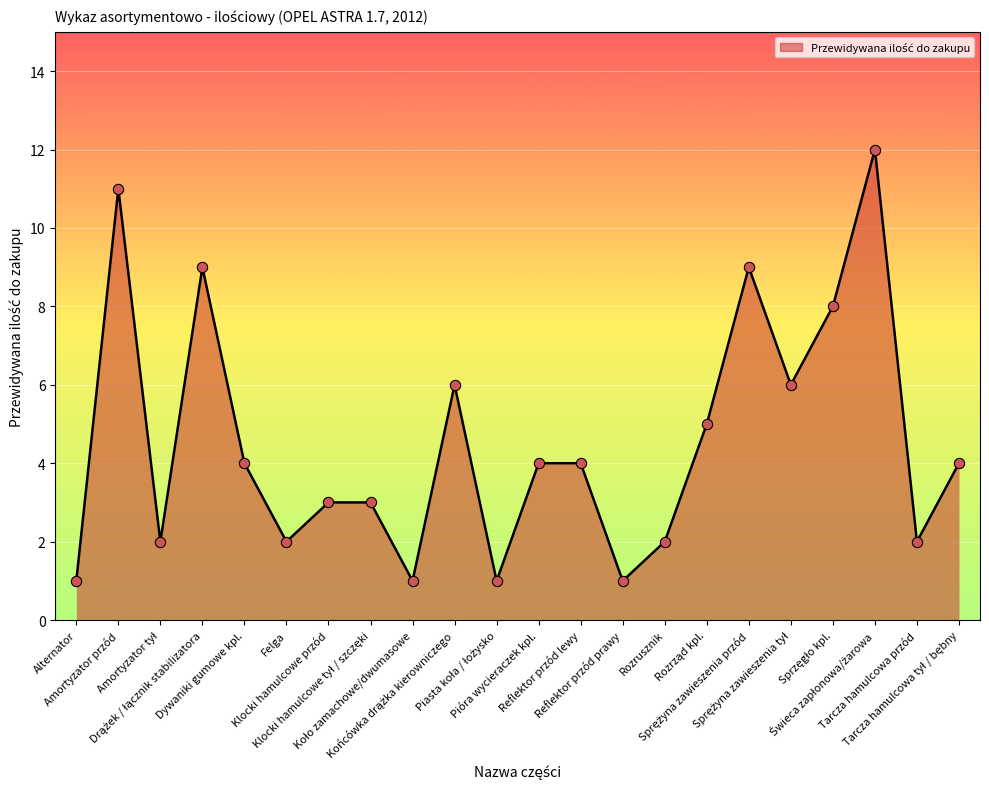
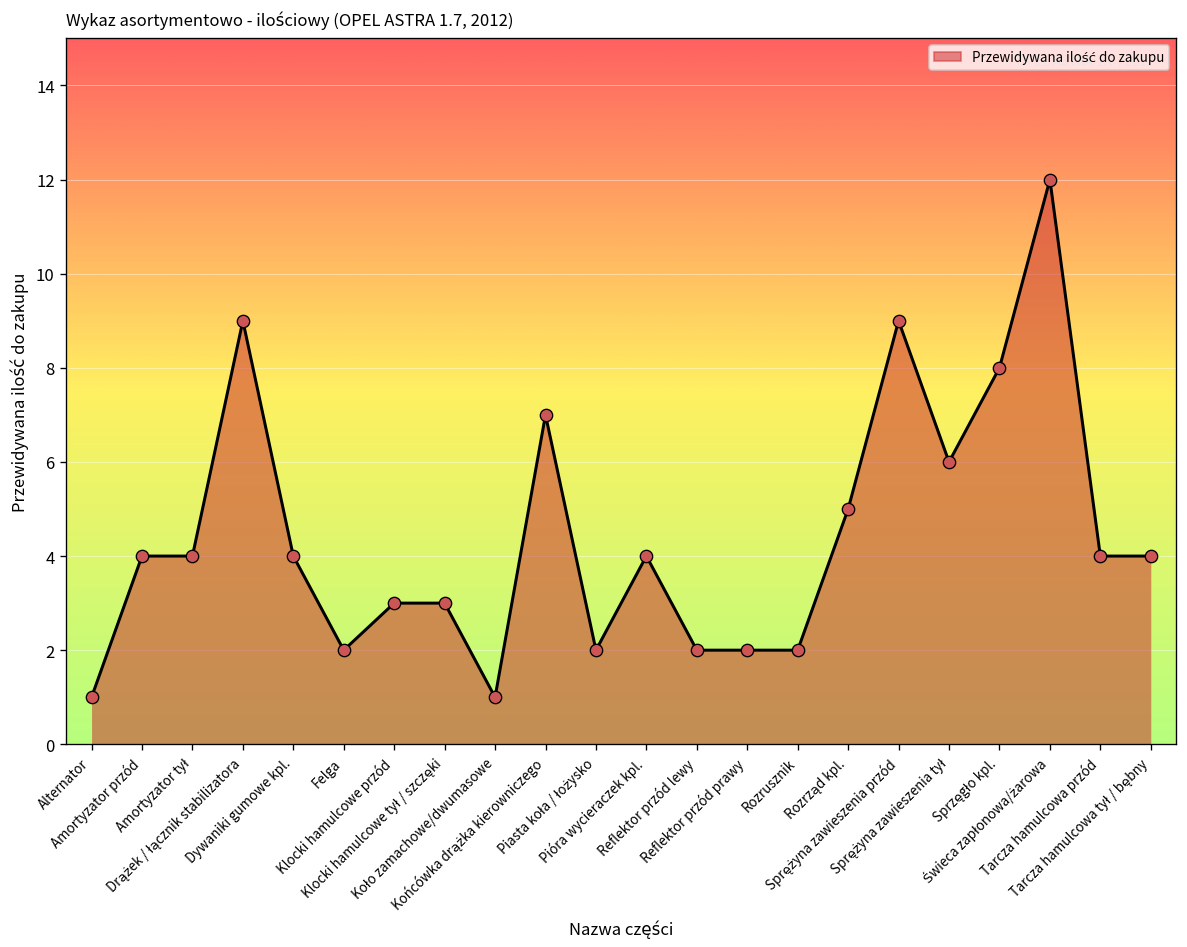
  {
    "Alternator": 1,
-   "Amortyzator przód": 11,
-   "Amortyzator tył": 2,
+   "Amortyzator przód": 4,
+   "Amortyzator tył": 4,
    "Drążek / łącznik stabilizatora": 9,
    "Dywaniki gumowe kpl.": 4,
    "Felga": 2,
    "Klocki hamulcowe przód": 3,
    "Klocki hamulcowe tył / szczęki": 3,
    "Koło zamachowe/dwumasowe": 1,
-   "Końcówka drążka kierowniczego": 6,
-   "Piasta koła / łożysko": 1,
+   "Końcówka drążka kierowniczego": 7,
+   "Piasta koła / łożysko": 2,
    "Pióra wycieraczek kpl.": 4,
-   "Reflektor przód lewy": 4,
-   "Reflektor przód prawy": 1,
+   "Reflektor przód lewy": 2,
+   "Reflektor przód prawy": 2,
    "Rozrusznik": 2,
    "Rozrząd kpl.": 5,
    "Sprężyna zawieszenia przód": 9,
    "Sprężyna zawieszenia tył": 6,
    "Sprzęgło kpl.": 8,
    "Świeca zapłonowa/żarowa": 12,
-   "Tarcza hamulcowa przód": 2,
+   "Tarcza hamulcowa przód": 4,
    "Tarcza hamulcowa tył / bębny": 4
  }
